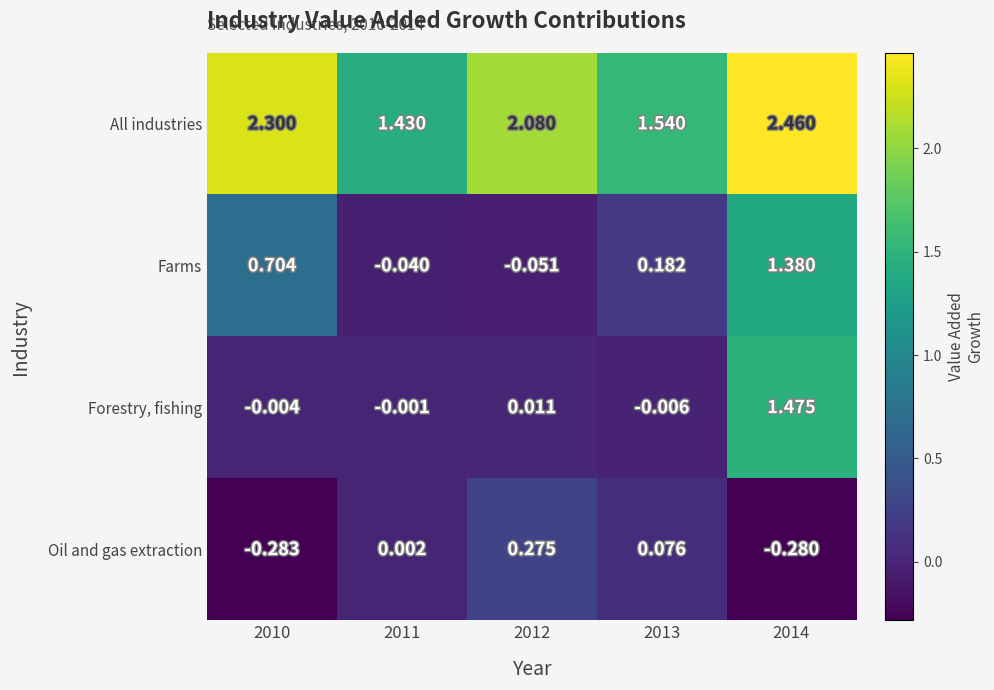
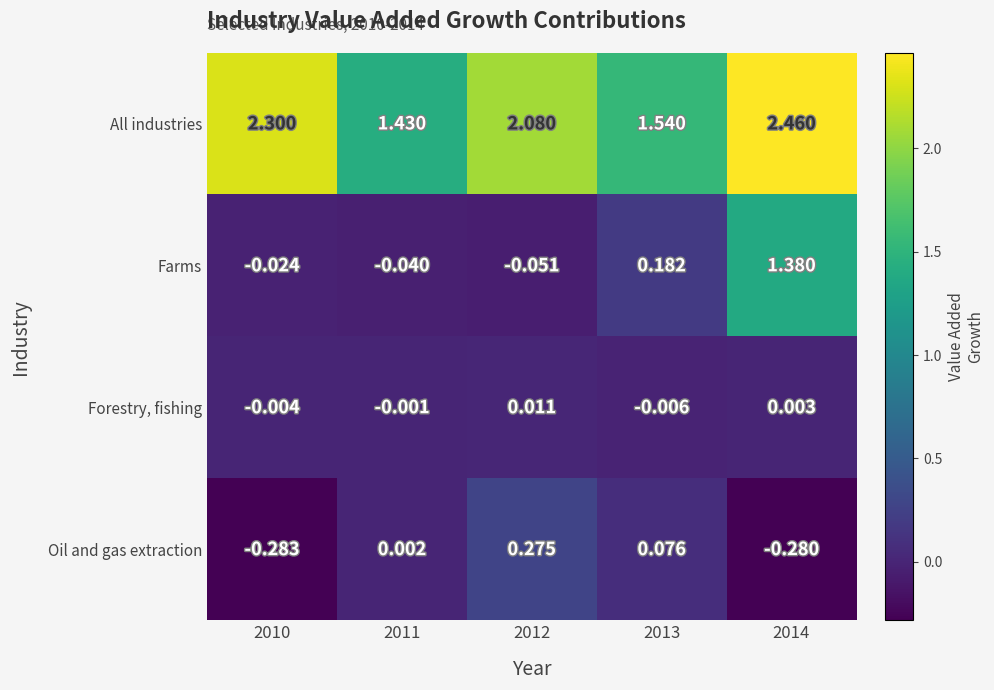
  {
    "All industries": {
      "2010": 2.300,
      "2011": 1.430,
      "2012": 2.080,
      "2013": 1.540,
      "2014": 2.460
    },
    "Farms": {
-     "2010": 0.704,
+     "2010": -0.024,
      "2011": -0.040,
      "2012": -0.051,
      "2013": 0.182,
      "2014": 1.380
    },
    "Forestry, fishing": {
      "2010": -0.004,
      "2011": -0.001,
      "2012": 0.011,
      "2013": -0.006,
-     "2014": 1.475
+     "2014": 0.003
    },
    "Oil and gas extraction": {
      "2010": -0.283,
      "2011": 0.002,
      "2012": 0.275,
      "2013": 0.076,
      "2014": -0.280
    }
  }
